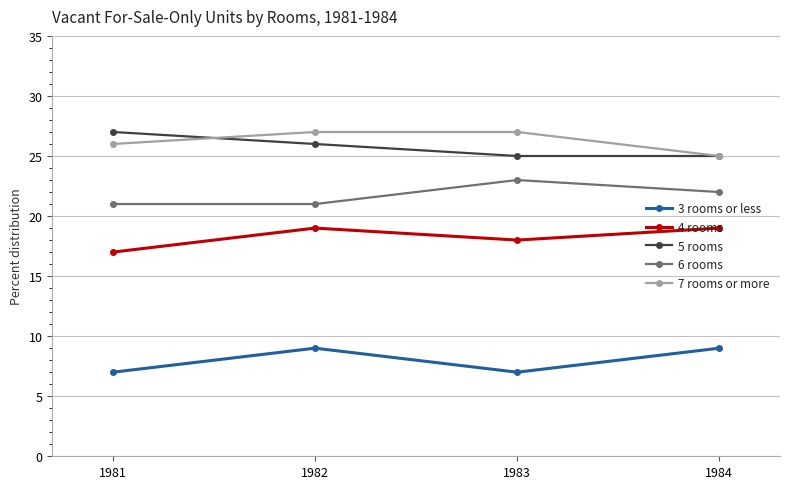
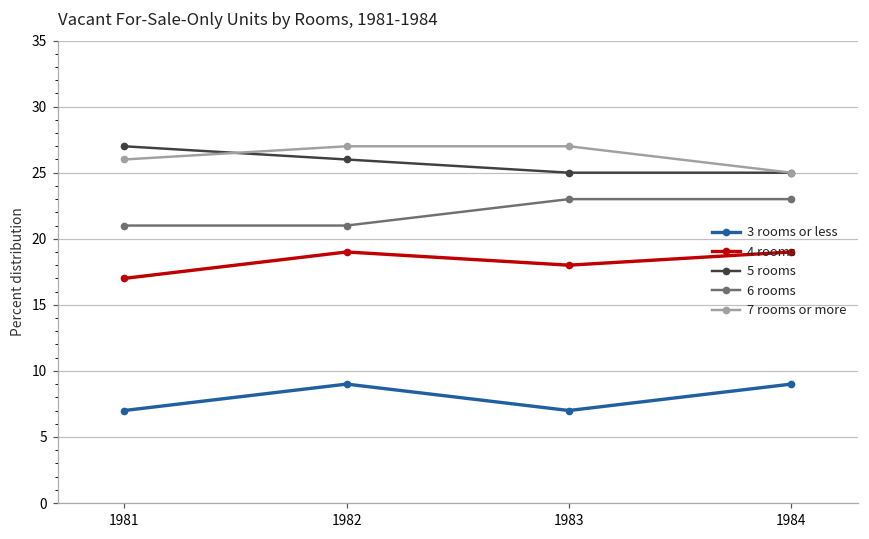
  {
    "3 rooms or less": {
      "1981": 7,
      "1982": 9,
      "1983": 7,
      "1984": 9
    },
    "4 rooms": {
      "1981": 17,
      "1982": 19,
      "1983": 18,
      "1984": 19
    },
    "5 rooms": {
      "1981": 27,
      "1982": 26,
      "1983": 25
    },
    "6 rooms": {
      "1981": 21,
      "1982": 21,
      "1983": 23,
-     "1984": 22
+     "1984": 23
    },
    "7 rooms or more": {
      "1981": 26,
      "1982": 27,
      "1983": 27
    }
  }
